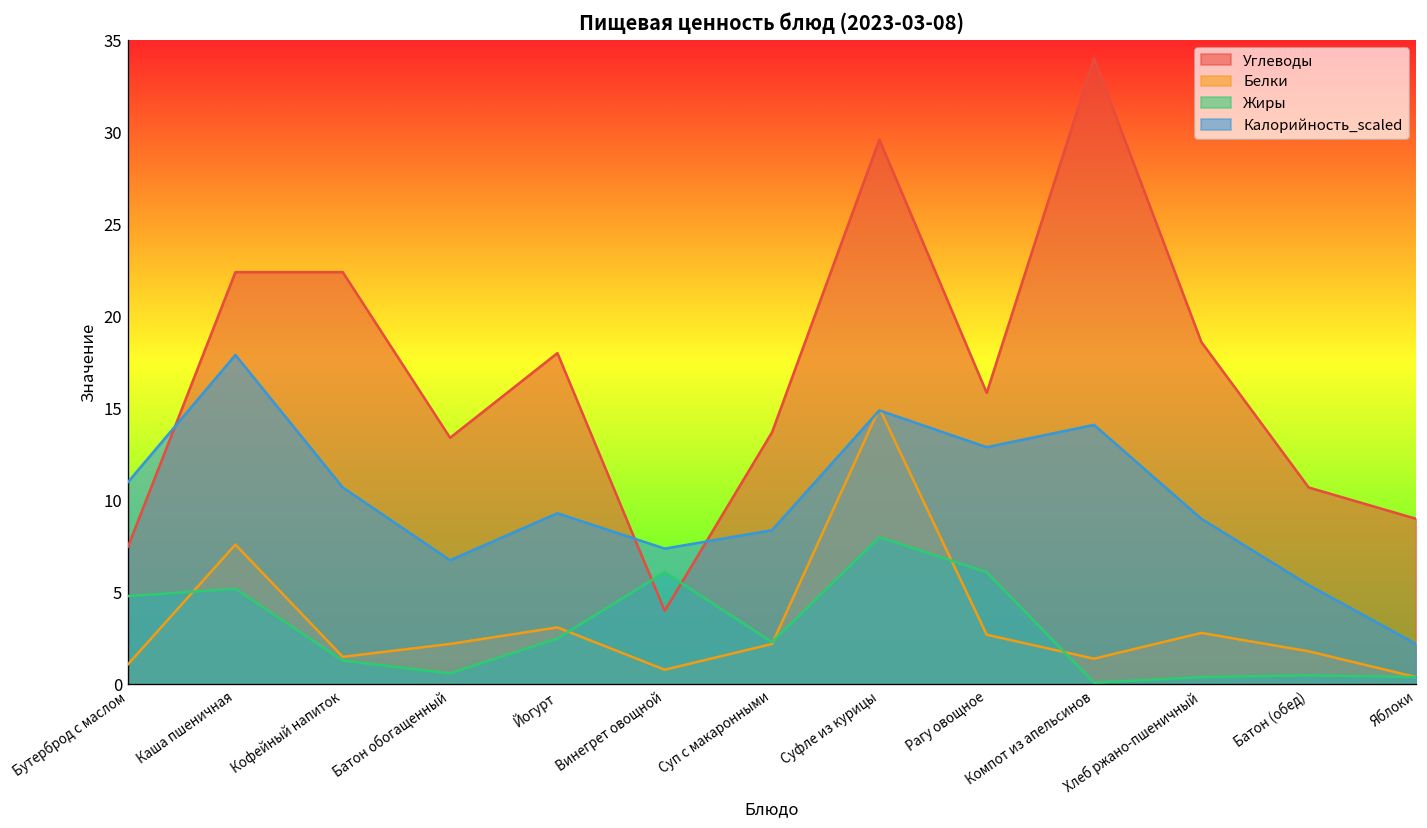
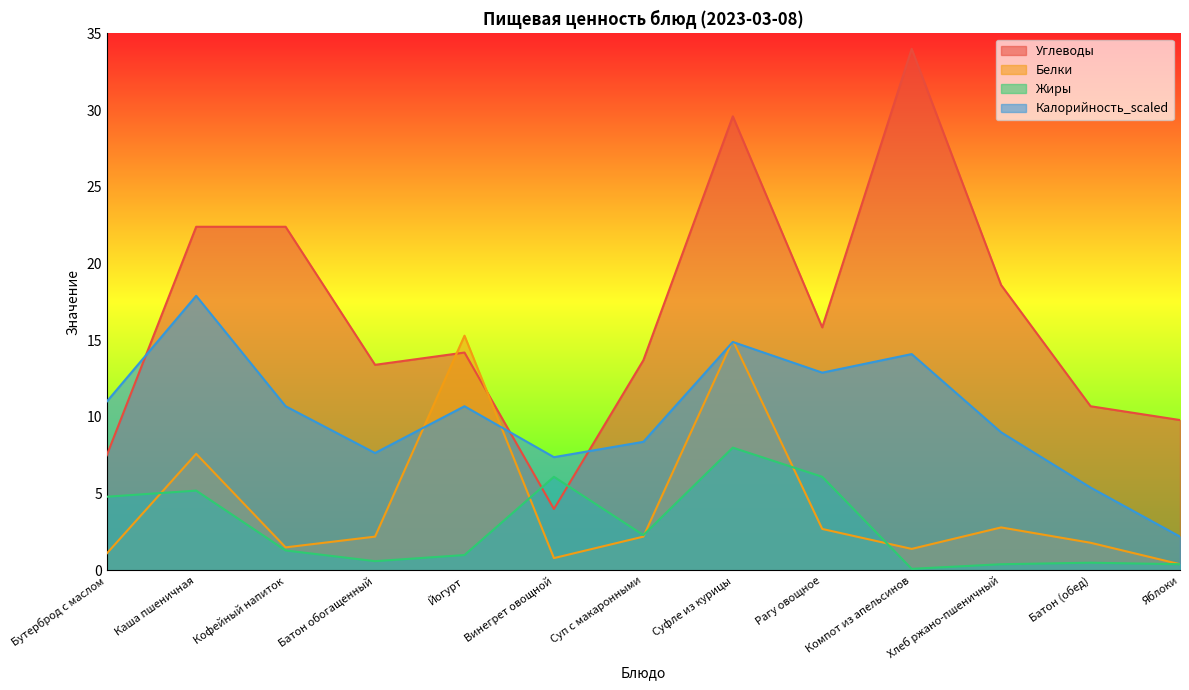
  {
    "Углеводы": {
      "Бутерброд с маслом": 7.5,
      "Каша пшеничная": 22.4,
      "Кофейный напиток": 22.4,
      "Батон обогащенный": 13.4,
-     "Йогурт": 18.0,
+     "Йогурт": 14.2,
      "Винегрет овощной": 4.0,
      "Суп с макаронными": 13.7,
      "Суфле из курицы": 29.6,
      "Рагу овощное": 15.8,
      "Компот из апельсинов": 34.0,
      "Хлеб ржано-пшеничный": 18.6,
      "Батон (обед)": 10.7,
-     "Яблоки": 9.0
+     "Яблоки": 9.8
    },
    "Белки": {
      "Бутерброд с маслом": 1.1,
      "Каша пшеничная": 7.6,
      "Кофейный напиток": 1.5,
      "Батон обогащенный": 2.2,
-     "Йогурт": 3.1,
+     "Йогурт": 15.3,
      "Винегрет овощной": 0.8,
      "Рагу овощное": 2.7,
      "Компот из апельсинов": 1.4,
      "Хлеб ржано-пшеничный": 2.8,
      "Батон (обед)": 1.8
    },
    "Жиры": {
      "Бутерброд с маслом": 4.8,
      "Каша пшеничная": 5.2,
      "Кофейный напиток": 1.3,
      "Батон обогащенный": 0.6,
-     "Йогурт": 2.5,
+     "Йогурт": 1.0,
      "Винегрет овощной": 6.1,
      "Суфле из курицы": 8.0,
      "Рагу овощное": 6.1,
      "Компот из апельсинов": 0.1,
      "Хлеб ржано-пшеничный": 0.4,
      "Батон (обед)": 0.5
    },
    "Калорийность_scaled": {
      "Бутерброд с маслом": 11.0,
      "Каша пшеничная": 17.9,
      "Кофейный напиток": 10.7,
-     "Батон обогащенный": 6.8,
-     "Йогурт": 9.3,
+     "Батон обогащенный": 7.7,
+     "Йогурт": 10.7,
      "Винегрет овощной": 7.4,
      "Суп с макаронными": 8.4,
      "Рагу овощное": 12.9,
      "Компот из апельсинов": 14.1,
      "Хлеб ржано-пшеничный": 9.0,
      "Батон (обед)": 5.4,
      "Яблоки": 2.2
    }
  }
